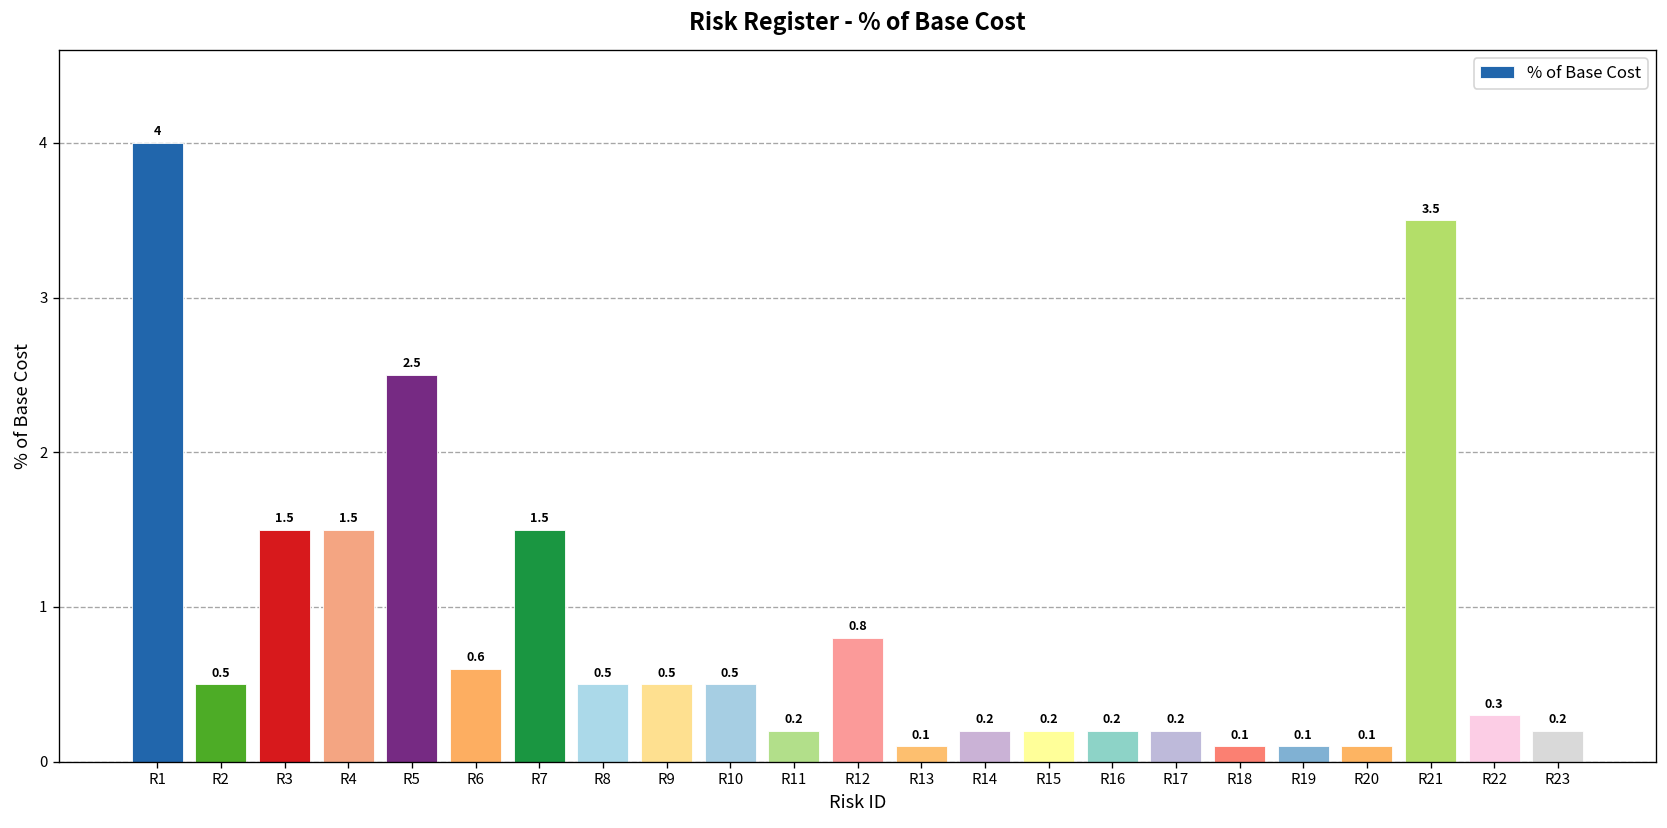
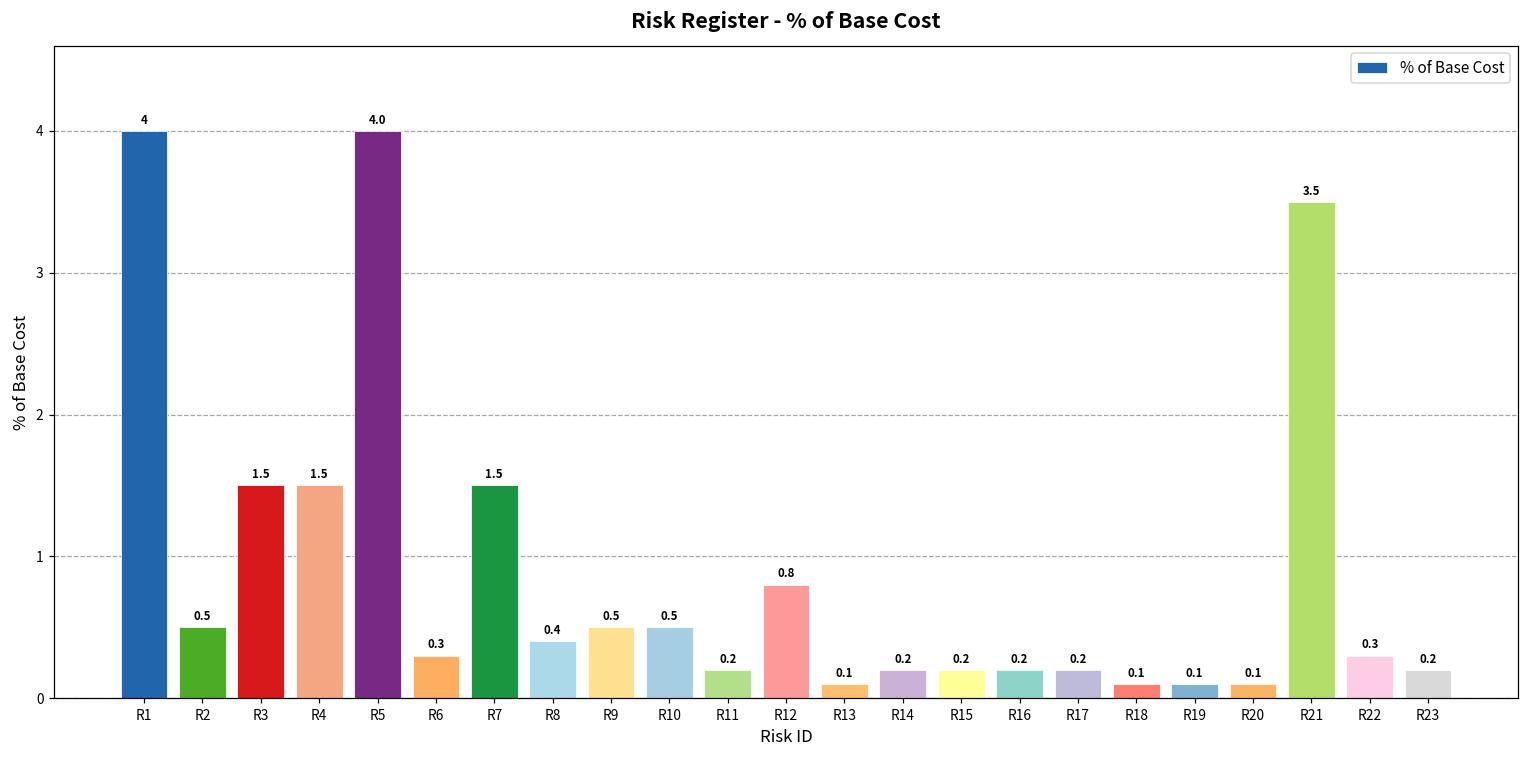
  {
    "R1": 4,
    "R2": 0.5,
    "R3": 1.5,
    "R4": 1.5,
-   "R5": 2.5,
-   "R6": 0.6,
+   "R5": 4.0,
+   "R6": 0.3,
    "R7": 1.5,
-   "R8": 0.5,
+   "R8": 0.4,
    "R9": 0.5,
    "R10": 0.5,
    "R11": 0.2,
    "R12": 0.8,
    "R13": 0.1,
    "R14": 0.2,
    "R15": 0.2,
    "R16": 0.2,
    "R17": 0.2,
    "R18": 0.1,
    "R19": 0.1,
    "R20": 0.1,
    "R21": 3.5,
    "R22": 0.3,
    "R23": 0.2
  }
